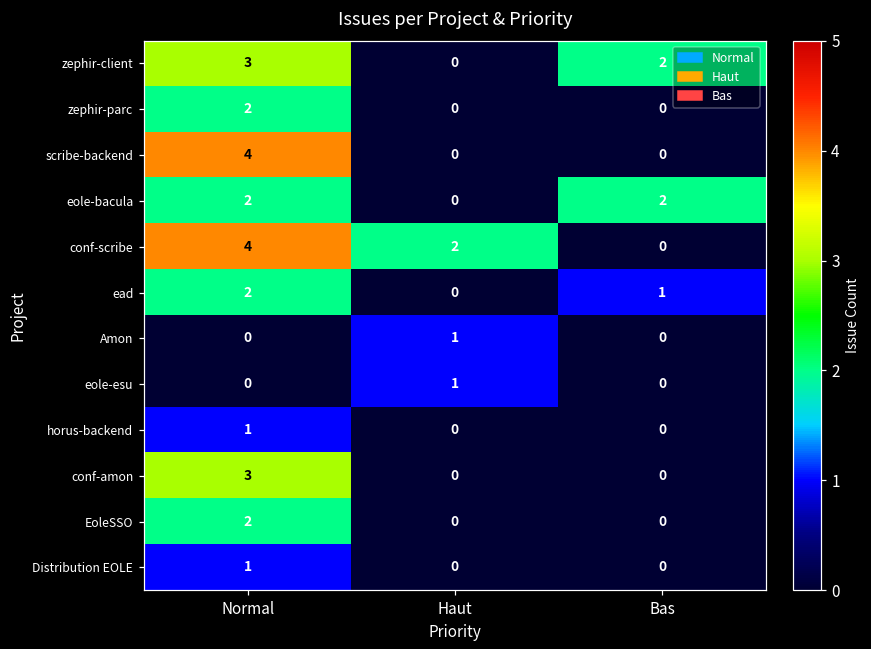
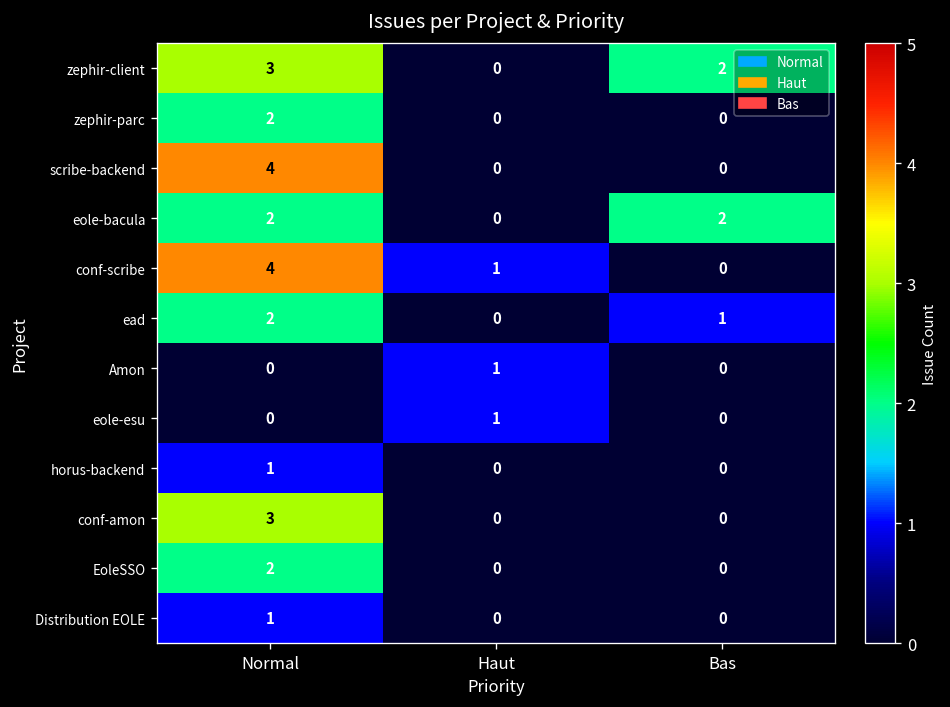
  {
    "zephir-client": {
      "Normal": 3,
      "Haut": 0,
      "Bas": 2
    },
    "zephir-parc": {
      "Normal": 2,
      "Haut": 0,
      "Bas": 0
    },
    "scribe-backend": {
      "Normal": 4,
      "Haut": 0,
      "Bas": 0
    },
    "eole-bacula": {
      "Normal": 2,
      "Haut": 0,
      "Bas": 2
    },
    "conf-scribe": {
      "Normal": 4,
-     "Haut": 2,
+     "Haut": 1,
      "Bas": 0
    },
    "ead": {
      "Normal": 2,
      "Haut": 0,
      "Bas": 1
    },
    "Amon": {
      "Normal": 0,
      "Haut": 1,
      "Bas": 0
    },
    "eole-esu": {
      "Normal": 0,
      "Haut": 1,
      "Bas": 0
    },
    "horus-backend": {
      "Normal": 1,
      "Haut": 0,
      "Bas": 0
    },
    "conf-amon": {
      "Normal": 3,
      "Haut": 0,
      "Bas": 0
    },
    "EoleSSO": {
      "Normal": 2,
      "Haut": 0,
      "Bas": 0
    },
    "Distribution EOLE": {
      "Normal": 1,
      "Haut": 0,
      "Bas": 0
    }
  }
